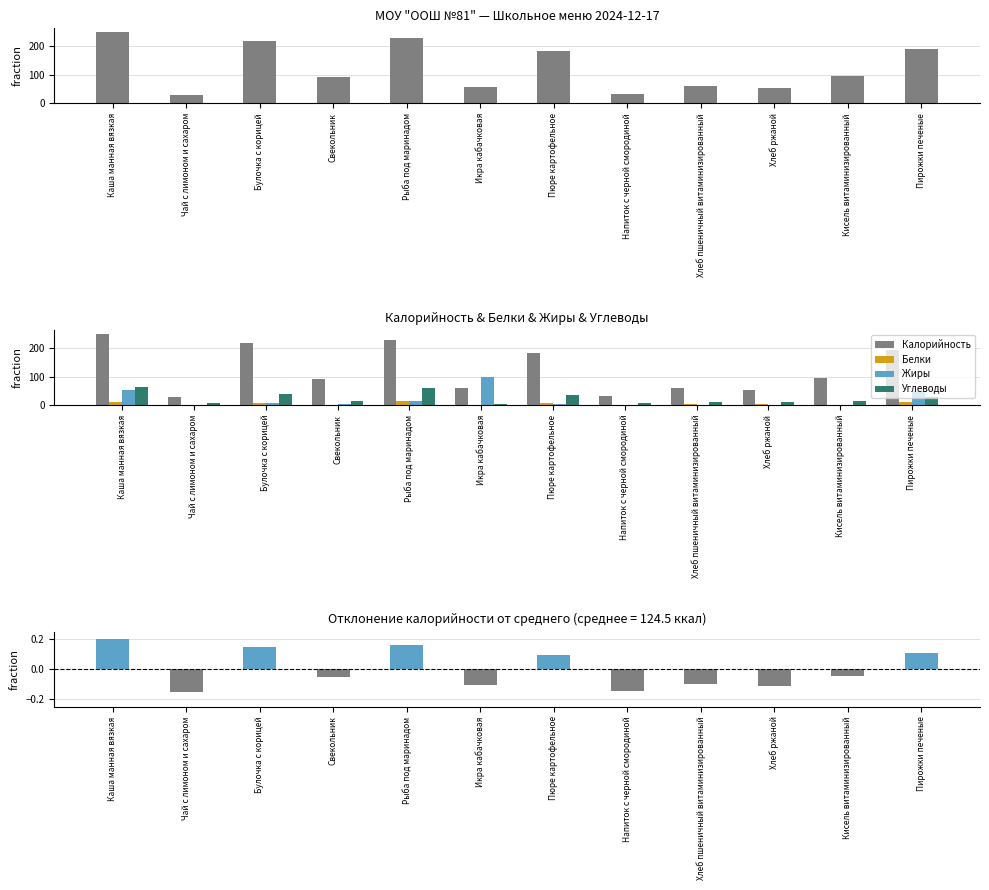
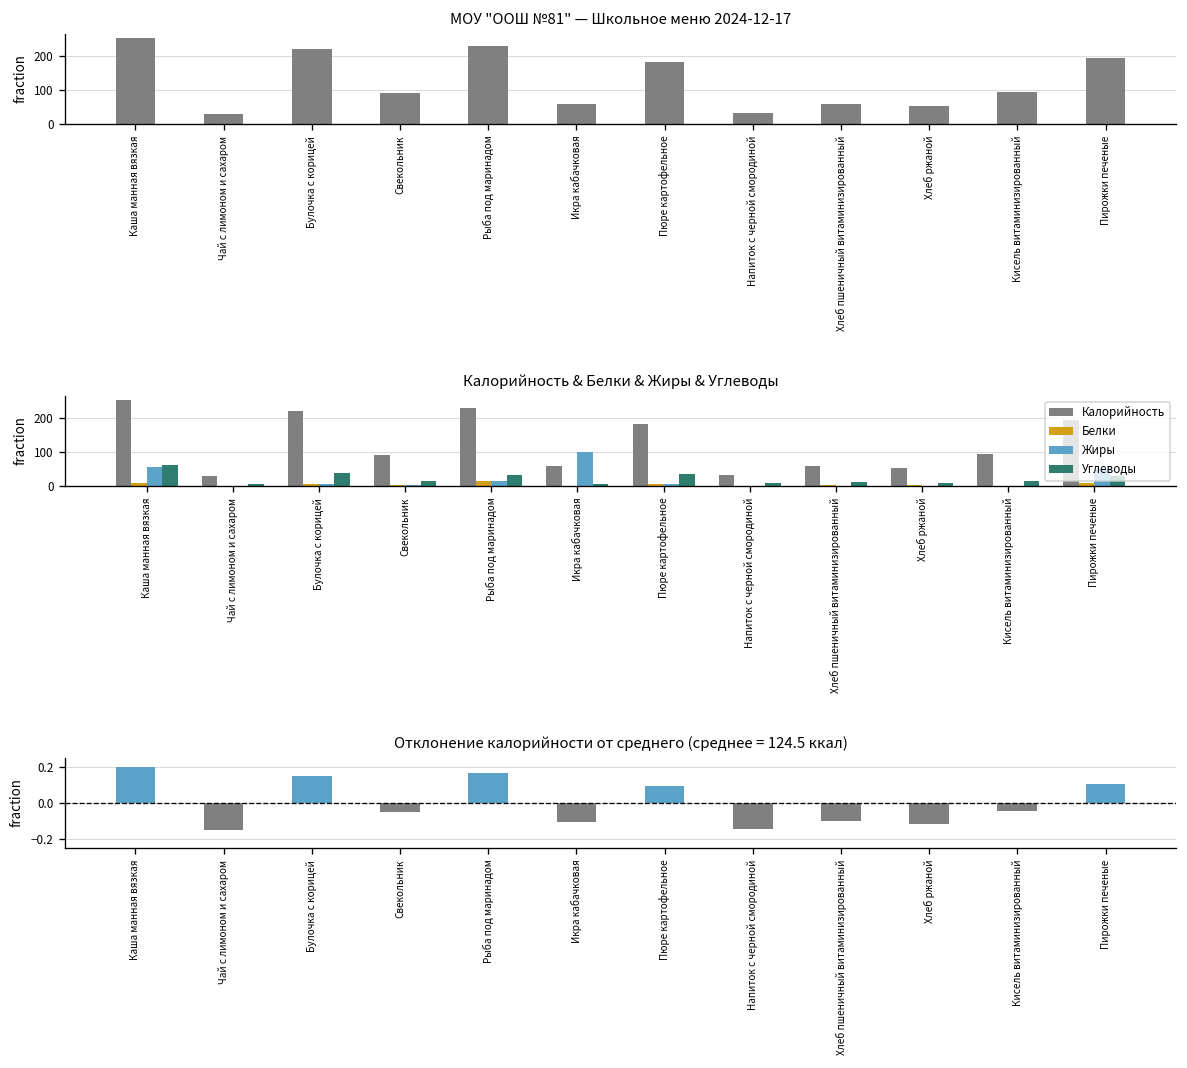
  {
    "МОУ \"ООШ №81\" — Школьное меню 2024-12-17": {
      "Каша манная вязкая": 250,
      "Чай с лимоном и сахаром": 30,
      "Булочка с корицей": 220,
      "Свекольник": 90,
      "Рыба под маринадом": 230,
      "Икра кабачковая": 60,
      "Пюре картофельное": 180,
      "Напиток с черной смородиной": 30,
      "Хлеб пшеничный витаминизированный": 60,
      "Хлеб ржаной": 50,
      "Кисель витаминизированный": 100,
      "Пирожки печеные": 190
    },
    "Калорийность & Белки & Жиры & Углеводы": {
      "Калорийность": {
        "Каша манная вязкая": 250,
        "Чай с лимоном и сахаром": 30,
        "Булочка с корицей": 220,
        "Свекольник": 90,
        "Рыба под маринадом": 230,
        "Икра кабачковая": 60,
        "Пюре картофельное": 180,
        "Напиток с черной смородиной": 30,
        "Хлеб пшеничный витаминизированный": 60,
        "Хлеб ржаной": 50,
        "Кисель витаминизированный": 100
      },
      "Белки": {
        "Каша манная вязкая": 10,
        "Рыба под маринадом": 10,
        "Кисель витаминизированный": 0,
        "Пирожки печеные": 10
      },
      "Жиры": {
        "Каша манная вязкая": 50,
        "Чай с лимоном и сахаром": 0,
        "Рыба под маринадом": 10,
        "Икра кабачковая": 100,
        "Кисель витаминизированный": 0
      },
      "Углеводы": {
        "Каша манная вязкая": 60,
        "Булочка с корицей": 40,
        "Свекольник": 10,
-       "Рыба под маринадом": 60,
+       "Рыба под маринадом": 30,
        "Пюре картофельное": 40,
        "Хлеб пшеничный витаминизированный": 10,
        "Хлеб ржаной": 10,
        "Кисель витаминизированный": 20
      }
    },
    "Отклонение калорийности от среднего (среднее = 124.5 ккал)": {
      "Каша манная вязкая": 0.20,
      "Чай с лимоном и сахаром": -0.15,
      "Булочка с корицей": 0.15,
      "Свекольник": -0.05,
      "Рыба под маринадом": 0.16,
      "Икра кабачковая": -0.10,
      "Пюре картофельное": 0.09,
      "Напиток с черной смородиной": -0.14,
      "Хлеб пшеничный витаминизированный": -0.10,
      "Хлеб ржаной": -0.11,
      "Кисель витаминизированный": -0.05,
      "Пирожки печеные": 0.11
    }
  }
